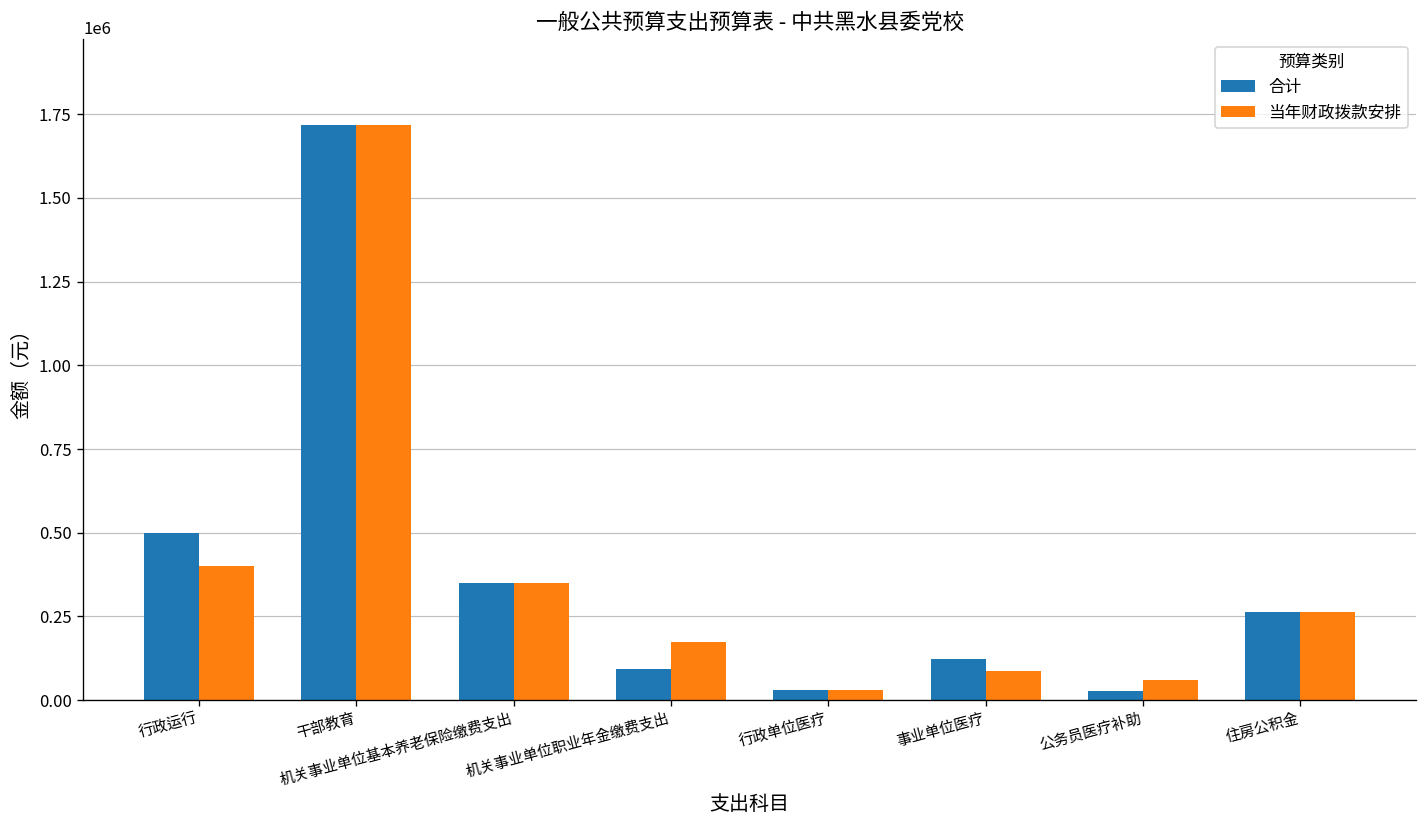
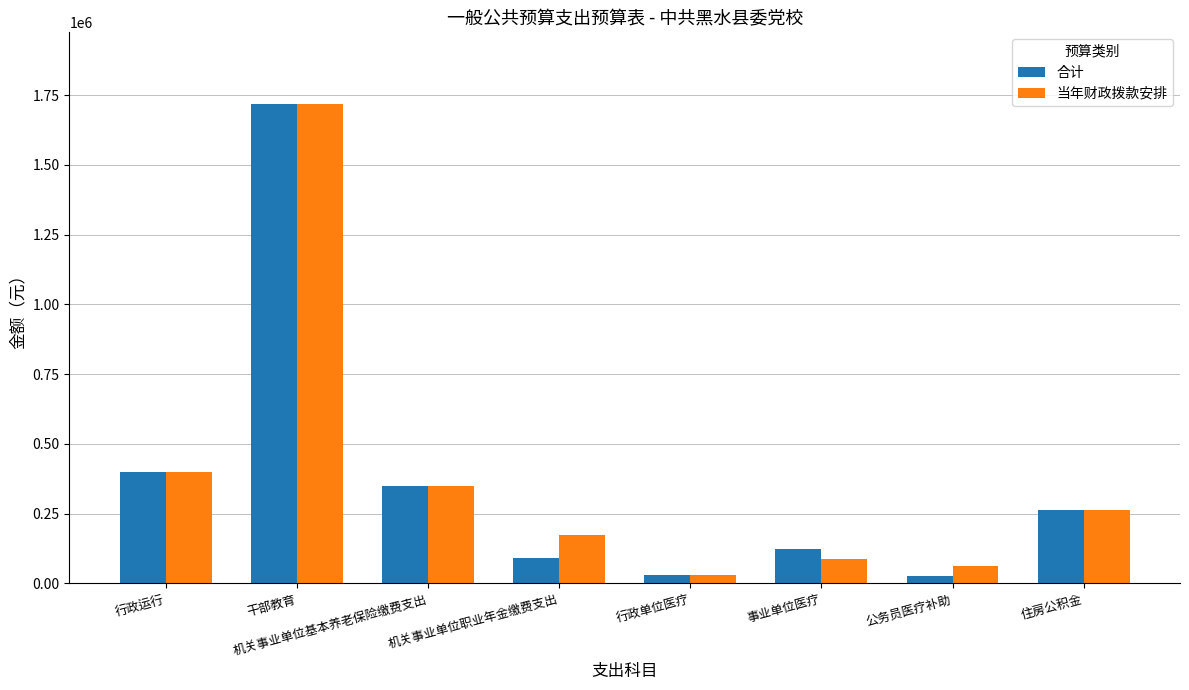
  {
    "合计": {
-     "行政运行": 500000,
+     "行政运行": 400000,
      "干部教育": 1720000,
      "机关事业单位基本养老保险缴费支出": 350000,
      "机关事业单位职业年金缴费支出": 90000,
      "行政单位医疗": 30000,
      "事业单位医疗": 120000,
      "公务员医疗补助": 30000,
      "住房公积金": 260000
    },
    "当年财政拨款安排": {
      "行政运行": 400000,
      "干部教育": 1720000,
      "机关事业单位基本养老保险缴费支出": 350000,
      "机关事业单位职业年金缴费支出": 170000,
      "行政单位医疗": 30000,
      "事业单位医疗": 90000,
      "公务员医疗补助": 60000,
      "住房公积金": 260000
    }
  }
